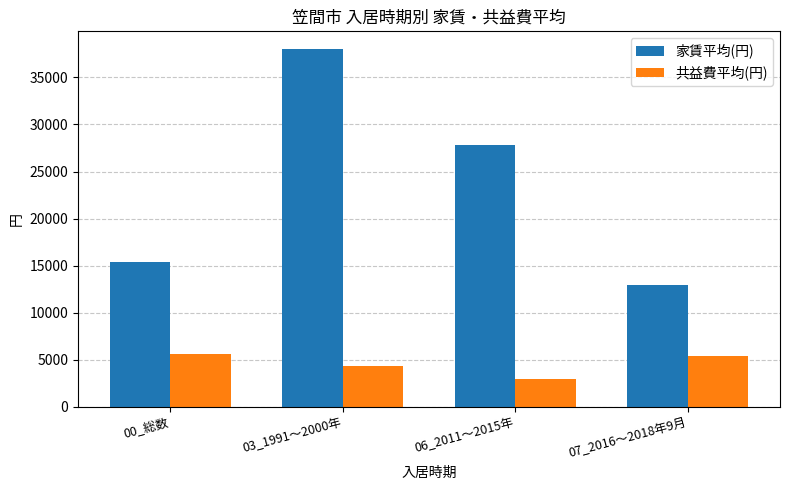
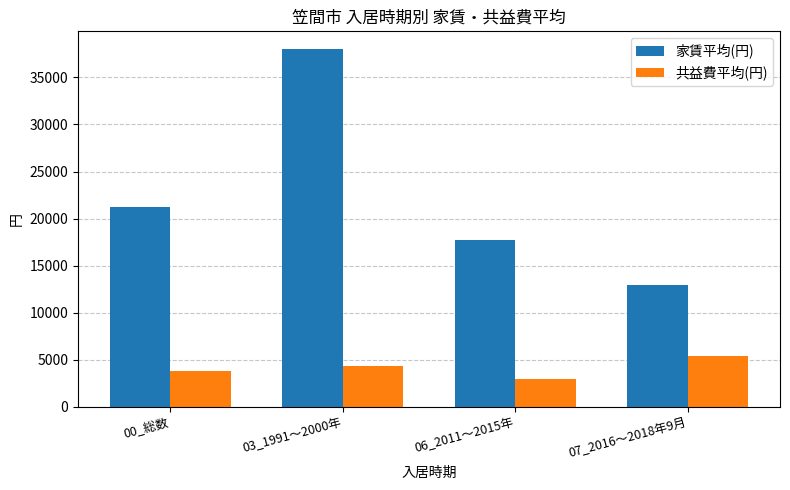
  {
    "家賃平均(円)": {
-     "00_総数": 15000,
+     "00_総数": 21000,
      "03_1991～2000年": 38000,
-     "06_2011～2015年": 28000,
+     "06_2011～2015年": 18000,
      "07_2016～2018年9月": 13000
    },
    "共益費平均(円)": {
-     "00_総数": 6000,
+     "00_総数": 4000,
      "03_1991～2000年": 4000,
      "06_2011～2015年": 3000,
      "07_2016～2018年9月": 5000
    }
  }
